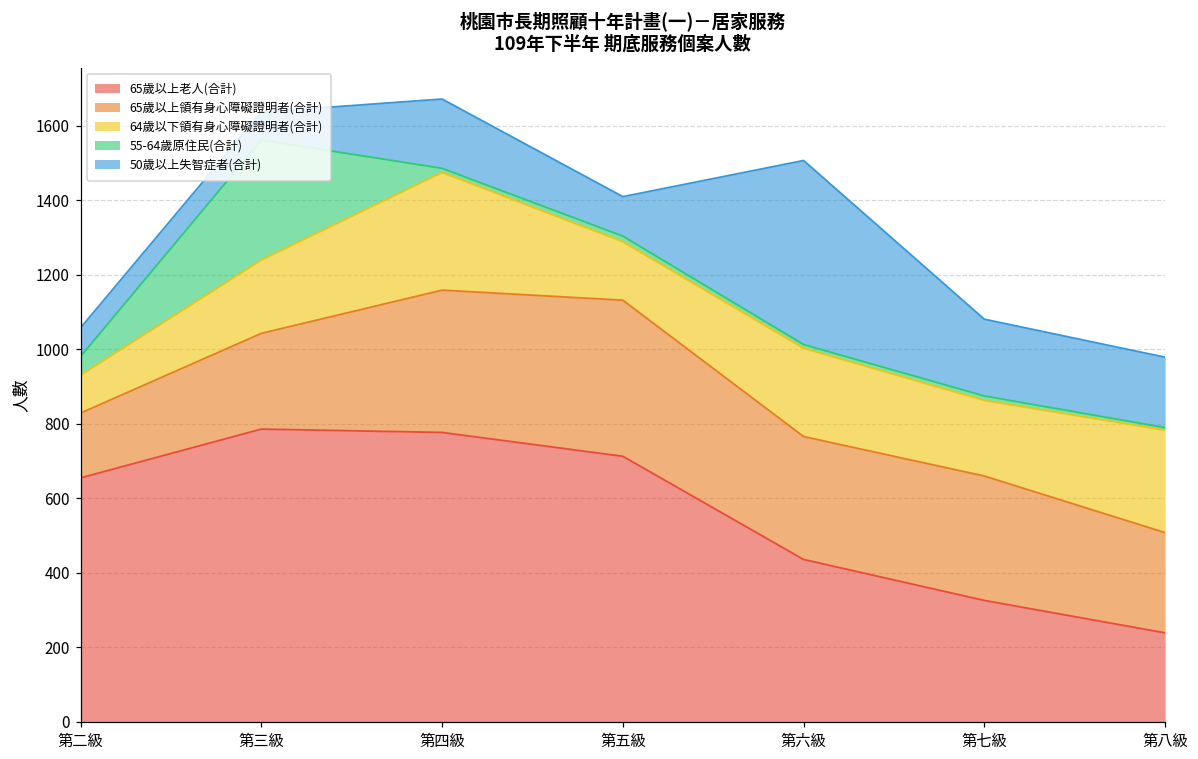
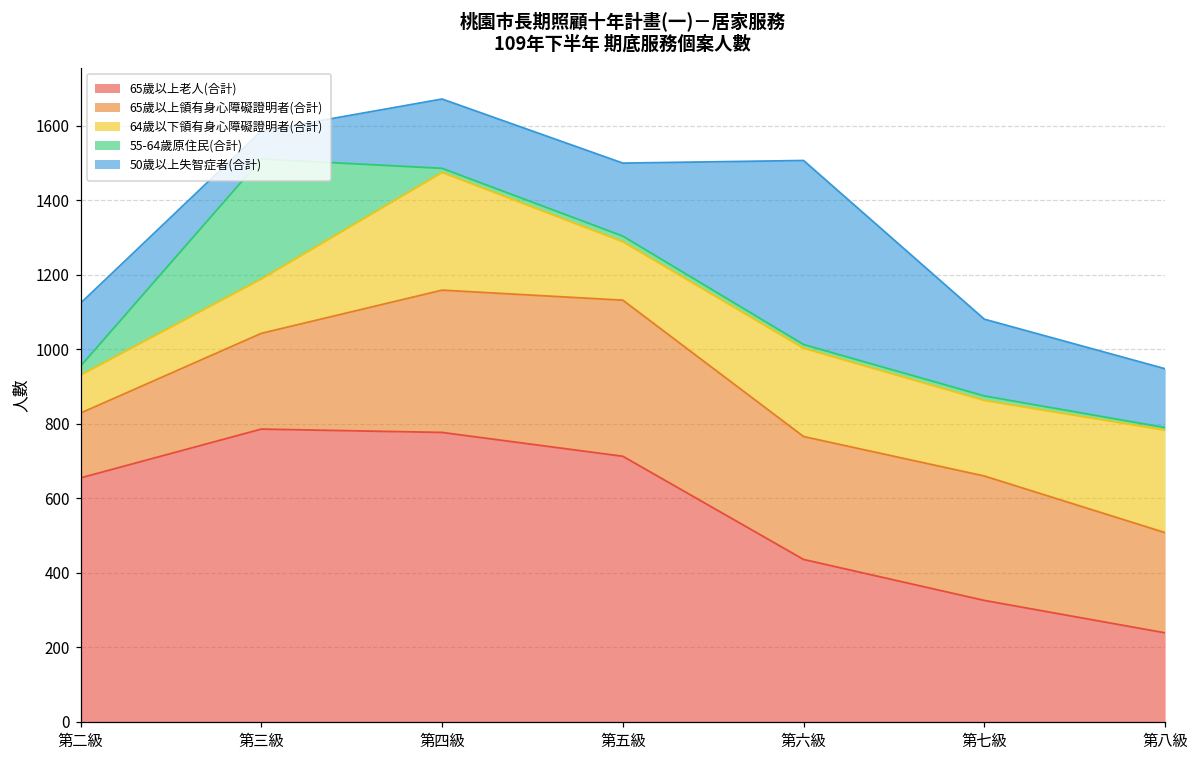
  {
    "64歲以下領有身心障礙證明者(合計)": {
      "第二級": 100,
-     "第三級": 200,
+     "第三級": 150,
      "第四級": 320,
      "第五級": 160,
      "第六級": 240,
      "第七級": 200
    },
    "55-64歲原住民(合計)": {
-     "第二級": 50,
+     "第二級": 20,
      "第四級": 10,
      "第五級": 20,
      "第六級": 10,
      "第七級": 10
    },
    "50歲以上失智症者(合計)": {
-     "第二級": 80,
+     "第二級": 170,
      "第四級": 190,
-     "第五級": 110,
+     "第五級": 200,
      "第六級": 490,
      "第七級": 210,
-     "第八級": 190
+     "第八級": 160
    }
  }
